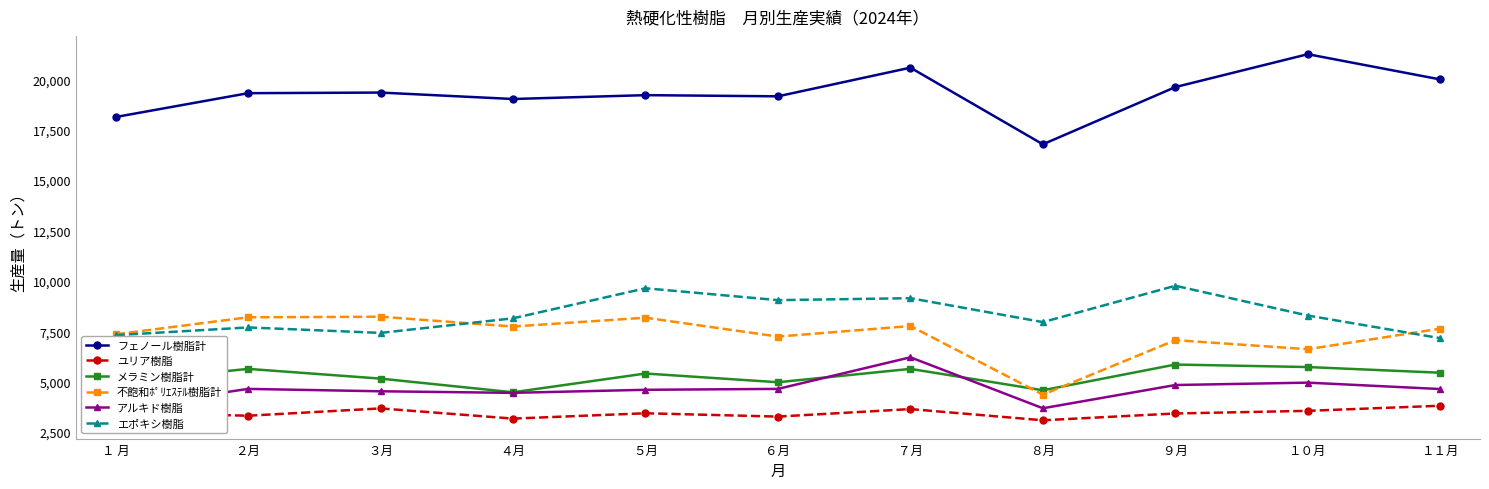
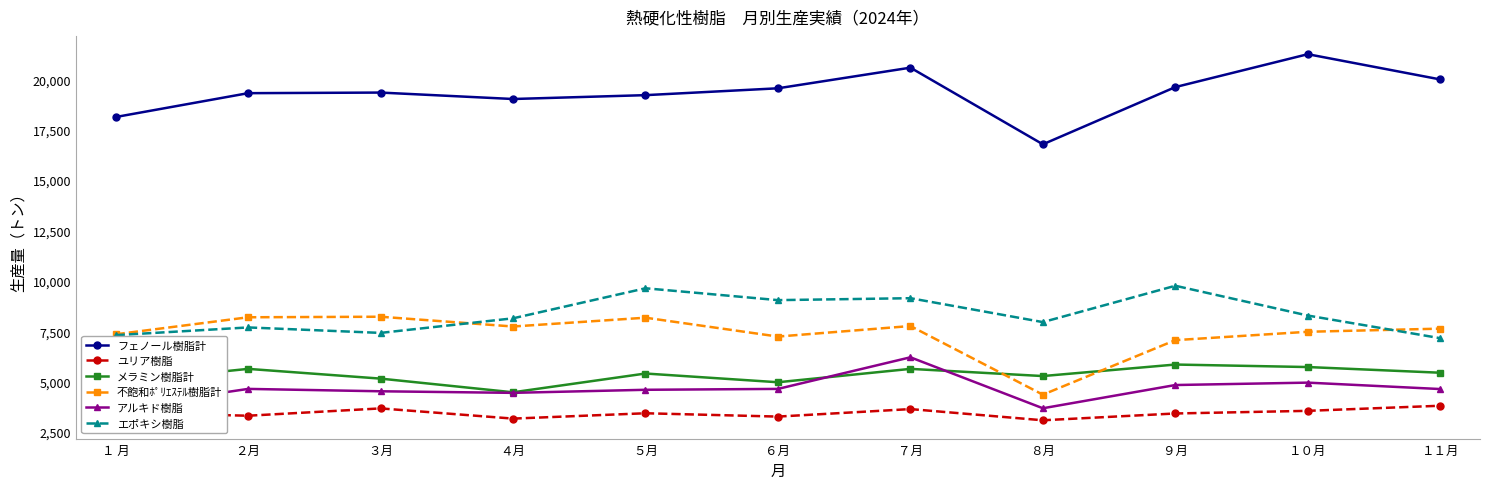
  {
    "フェノール樹脂計": {
      "１ 月": "18,100",
      "２月": "19,300",
      "３月": "19,300",
      "４月": "19,000",
      "５月": "19,200",
-     "６月": "19,200",
+     "６月": "19,600",
      "７月": "20,600",
      "８月": "16,800",
      "９月": "19,600",
      "１０月": "21,200",
      "１１月": "20,000"
    },
    "ユリア樹脂": {
      "２月": "3,300",
      "３月": "3,700",
      "４月": "3,200",
      "５月": "3,400",
      "６月": "3,300",
      "７月": "3,600",
      "８月": "3,100",
      "９月": "3,400",
      "１０月": "3,600",
      "１１月": "3,800"
    },
    "メラミン樹脂計": {
      "２月": "5,600",
      "３月": "5,200",
      "５月": "5,400",
      "６月": "5,000",
      "７月": "5,600",
-     "８月": "4,600",
+     "８月": "5,300",
      "９月": "5,900",
      "１０月": "5,700",
      "１１月": "5,400"
    },
    "不飽和ﾎﾟﾘｴｽﾃﾙ樹脂計": {
      "２月": "8,200",
      "３月": "8,200",
      "４月": "7,700",
      "５月": "8,200",
      "６月": "7,200",
      "７月": "7,800",
      "８月": "4,400",
      "９月": "7,100",
-     "１０月": "6,600",
+     "１０月": "7,500",
      "１１月": "7,600"
    },
    "アルキド樹脂": {
      "２月": "4,600",
      "３月": "4,500",
      "５月": "4,600",
      "６月": "4,600",
      "７月": "6,200",
      "８月": "3,700",
      "９月": "4,800",
      "１０月": "5,000",
      "１１月": "4,600"
    },
    "エポキシ樹脂": {
      "２月": "7,700",
      "３月": "7,400",
      "４月": "8,100",
      "５月": "9,600",
      "６月": "9,000",
      "７月": "9,100",
      "８月": "8,000",
      "９月": "9,800",
      "１０月": "8,300",
      "１１月": "7,200"
    }
  }
